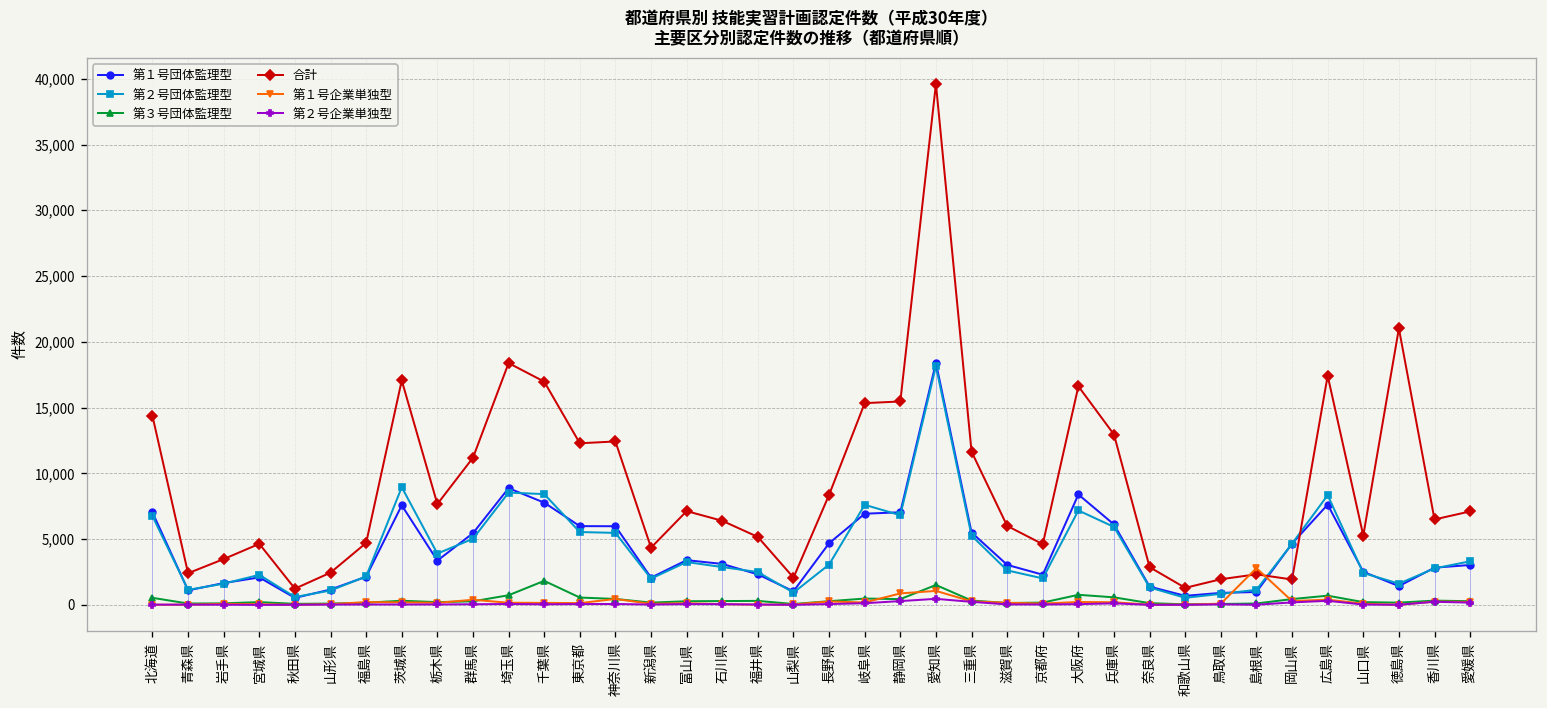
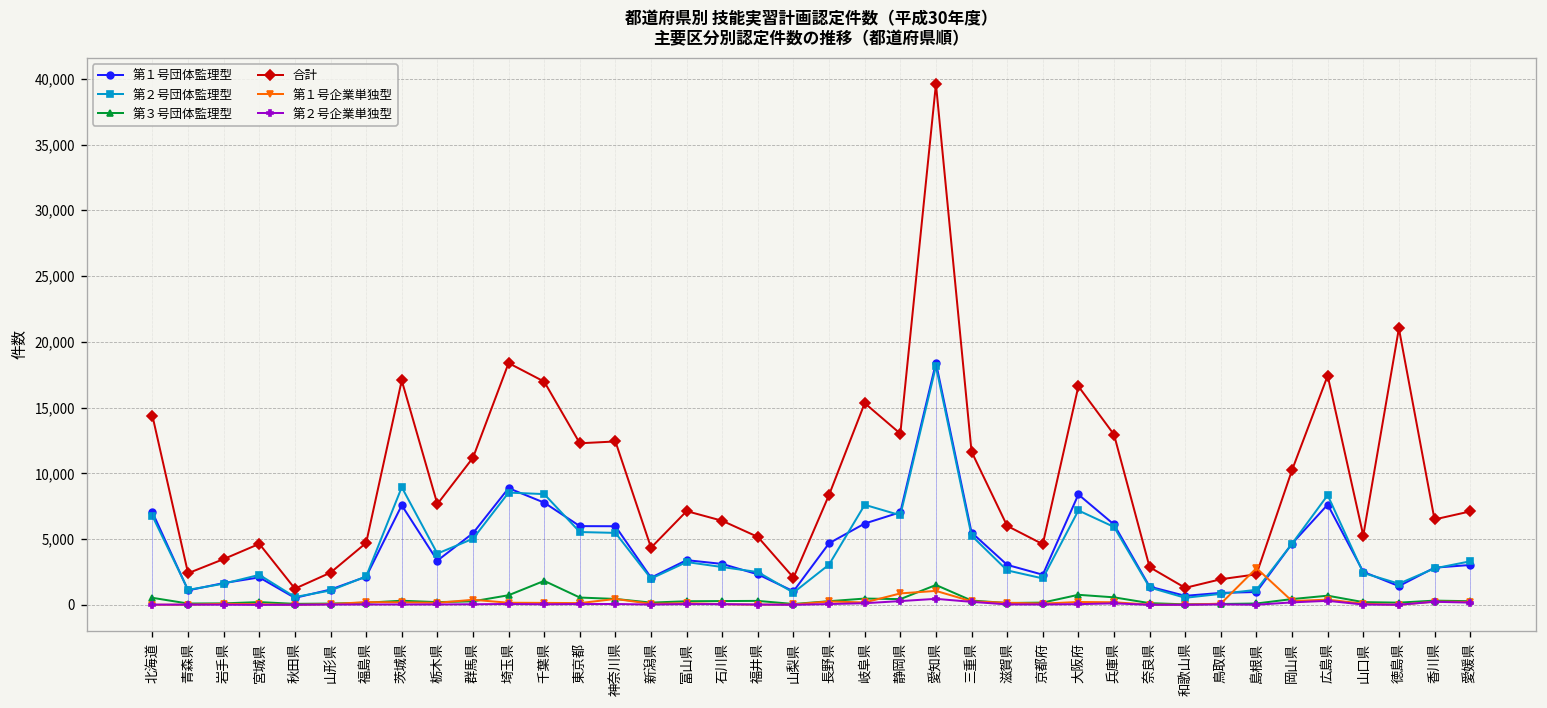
  {
    "第１号団体監理型": {
      "北海道": "7,000",
      "茨城県": "7,600",
      "栃木県": "3,400",
      "群馬県": "5,500",
      "埼玉県": "8,900",
      "千葉県": "7,800",
      "東京都": "6,000",
      "神奈川県": "6,000",
      "長野県": "4,700",
-     "岐阜県": "6,900",
+     "岐阜県": "6,200",
      "愛知県": "18,400",
      "三重県": "5,500",
      "滋賀県": "3,000",
      "京都府": "2,300",
      "大阪府": "8,400",
      "広島県": "7,600",
      "愛媛県": "3,000"
    },
    "第２号団体監理型": {
      "北海道": "6,800",
      "茨城県": "8,900",
      "栃木県": "3,900",
      "群馬県": "5,000",
      "埼玉県": "8,500",
      "千葉県": "8,400",
      "東京都": "5,500",
      "神奈川県": "5,500",
      "長野県": "3,100",
      "岐阜県": "7,600",
      "愛知県": "18,100",
      "三重県": "5,300",
      "滋賀県": "2,600",
      "京都府": "2,000",
      "大阪府": "7,200",
      "広島県": "8,300",
      "愛媛県": "3,300"
    },
    "第３号団体監理型": {
      "北海道": "500",
      "埼玉県": "700",
      "千葉県": "1,800",
      "東京都": "600",
      "石川県": "300",
      "福井県": "300",
      "岐阜県": "500",
      "愛知県": "1,500",
      "大阪府": "800",
      "兵庫県": "600",
      "広島県": "700"
    },
    "合計": {
      "北海道": "14,400",
      "青森県": "2,400",
      "岩手県": "3,500",
      "宮城県": "4,600",
      "秋田県": "1,200",
      "山形県": "2,500",
      "福島県": "4,700",
      "茨城県": "17,100",
      "栃木県": "7,700",
      "群馬県": "11,200",
      "埼玉県": "18,400",
      "千葉県": "17,000",
      "東京都": "12,300",
      "神奈川県": "12,400",
      "新潟県": "4,400",
      "富山県": "7,100",
      "石川県": "6,400",
      "福井県": "5,200",
      "山梨県": "2,100",
      "長野県": "8,400",
      "岐阜県": "15,300",
-     "静岡県": "15,500",
+     "静岡県": "13,000",
      "愛知県": "39,600",
      "三重県": "11,600",
      "滋賀県": "6,000",
      "京都府": "4,600",
      "大阪府": "16,600",
      "兵庫県": "13,000",
      "奈良県": "2,900",
      "和歌山県": "1,300",
      "鳥取県": "2,000",
      "島根県": "2,300",
-     "岡山県": "1,900",
+     "岡山県": "10,300",
      "広島県": "17,400",
      "山口県": "5,300",
      "徳島県": "21,000",
      "香川県": "6,500",
      "愛媛県": "7,100"
    },
    "第１号企業単独型": {
      "静岡県": "900",
      "愛知県": "1,100",
      "島根県": "2,800"
    },
    "第２号企業単独型": {
      "神奈川県": "100",
      "愛知県": "500"
    }
  }
